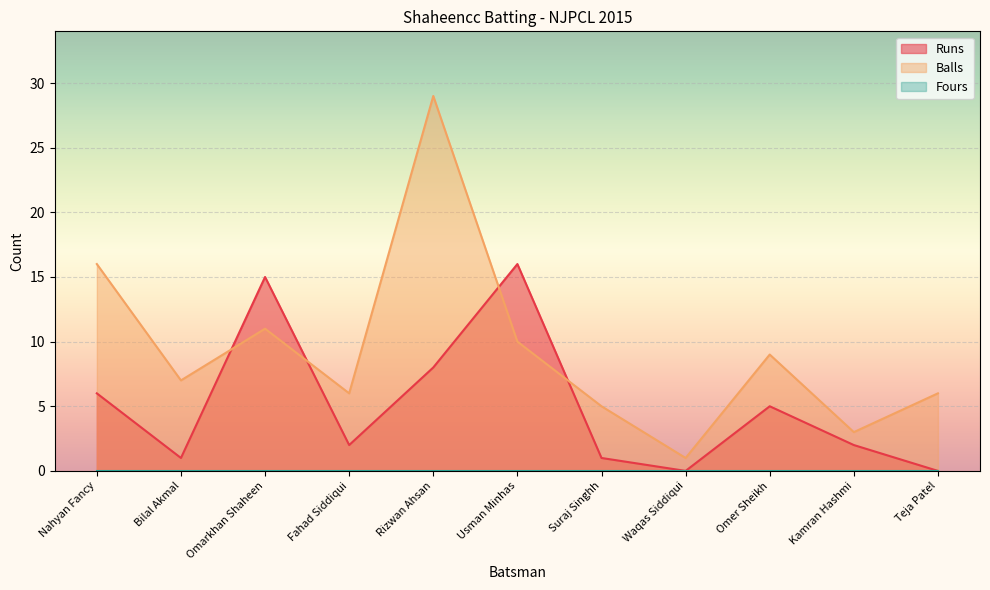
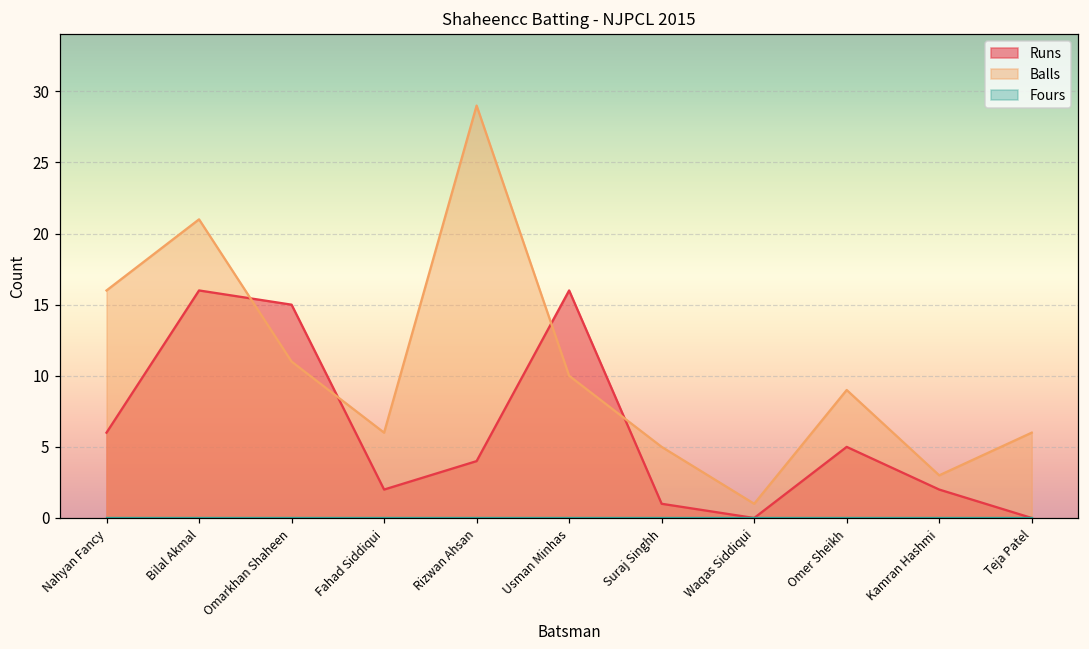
  {
    "Runs": {
      "Nahyan Fancy": 6,
-     "Bilal Akmal": 1,
+     "Bilal Akmal": 16,
      "Omarkhan Shaheen": 15,
      "Fahad Siddiqui": 2,
-     "Rizwan Ahsan": 8,
+     "Rizwan Ahsan": 4,
      "Usman Minhas": 16,
      "Suraj Singhh": 1,
      "Omer Sheikh": 5,
      "Kamran Hashmi": 2
    },
    "Balls": {
      "Nahyan Fancy": 16,
-     "Bilal Akmal": 7,
+     "Bilal Akmal": 21,
      "Omarkhan Shaheen": 11,
      "Fahad Siddiqui": 6,
      "Rizwan Ahsan": 29,
      "Usman Minhas": 10,
      "Suraj Singhh": 5,
      "Waqas Siddiqui": 1,
      "Omer Sheikh": 9,
      "Kamran Hashmi": 3,
      "Teja Patel": 6
    },
    "Fours": {
      "Nahyan Fancy": 0,
      "Bilal Akmal": 0,
      "Omarkhan Shaheen": 0,
      "Fahad Siddiqui": 0,
      "Rizwan Ahsan": 0,
      "Usman Minhas": 0,
      "Suraj Singhh": 0,
      "Omer Sheikh": 0,
      "Kamran Hashmi": 0
    }
  }
